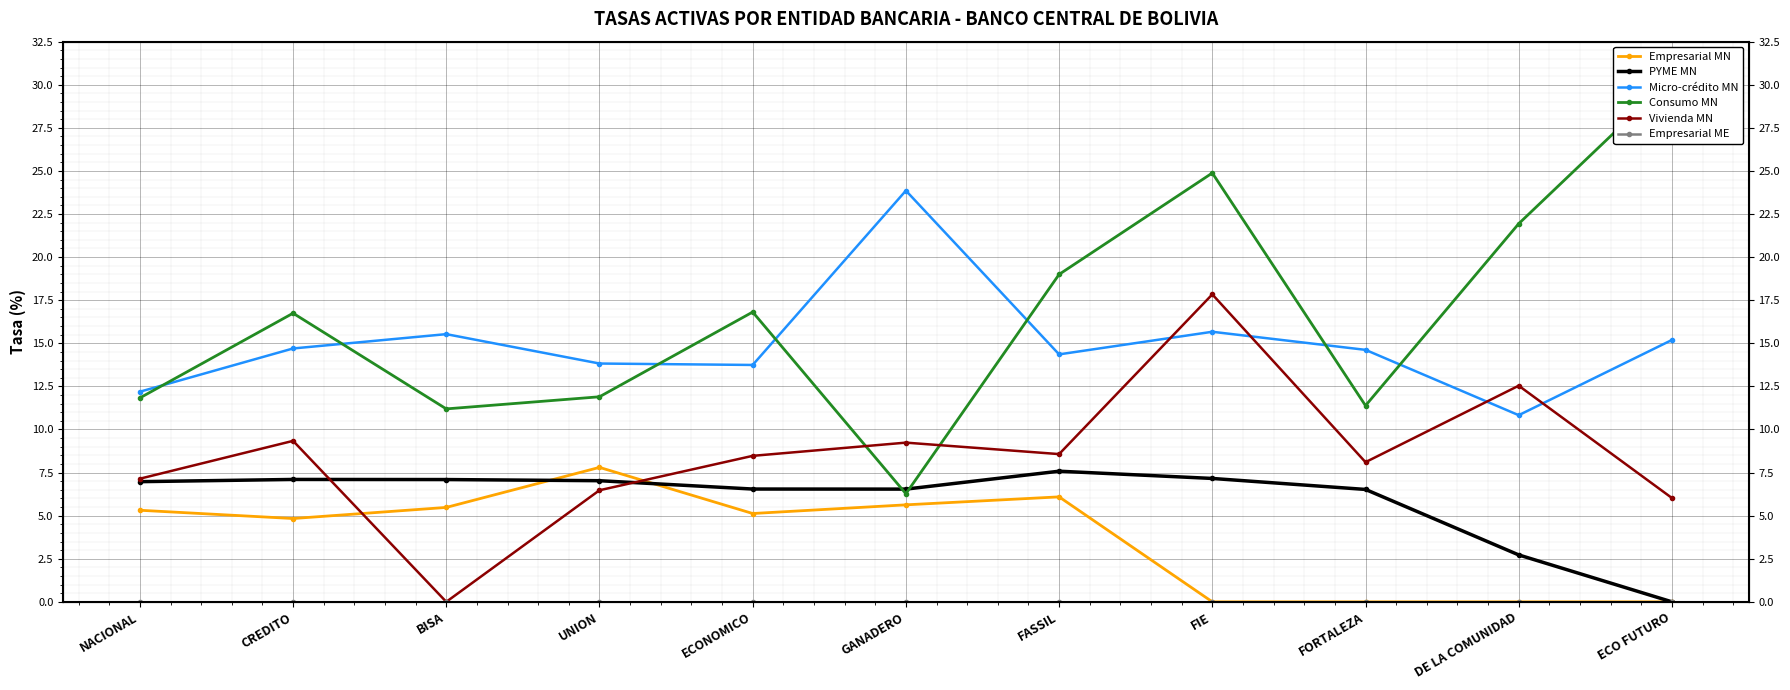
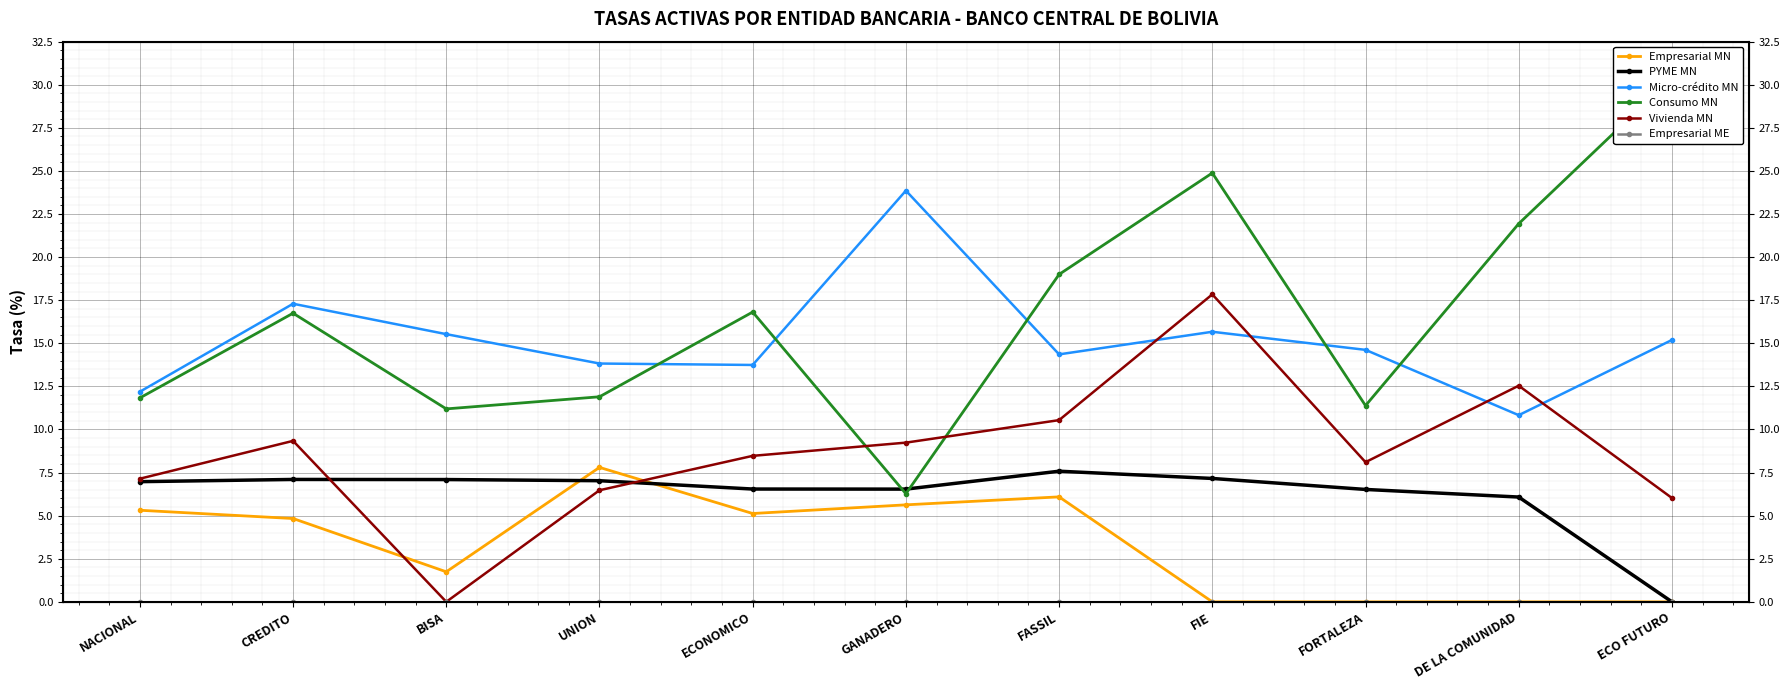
  {
    "Empresarial MN": {
      "NACIONAL": 5.3,
      "CREDITO": 4.8,
-     "BISA": 5.5,
+     "BISA": 1.7,
      "UNION": 7.8,
      "ECONOMICO": 5.1,
      "GANADERO": 5.6,
      "FASSIL": 6.1
    },
    "PYME MN": {
      "NACIONAL": 7.0,
      "CREDITO": 7.1,
      "BISA": 7.1,
      "UNION": 7.0,
      "ECONOMICO": 6.5,
      "GANADERO": 6.5,
      "FASSIL": 7.6,
      "FIE": 7.2,
      "FORTALEZA": 6.5,
-     "DE LA COMUNIDAD": 2.7
+     "DE LA COMUNIDAD": 6.1
    },
    "Micro-crédito MN": {
      "NACIONAL": 12.2,
-     "CREDITO": 14.7,
+     "CREDITO": 17.3,
      "BISA": 15.5,
      "UNION": 13.8,
      "ECONOMICO": 13.7,
      "GANADERO": 23.9,
      "FASSIL": 14.4,
      "FIE": 15.7,
      "FORTALEZA": 14.6,
      "DE LA COMUNIDAD": 10.8,
      "ECO FUTURO": 15.2
    },
    "Consumo MN": {
      "NACIONAL": 11.8,
      "CREDITO": 16.7,
      "BISA": 11.2,
      "UNION": 11.9,
      "ECONOMICO": 16.8,
      "GANADERO": 6.3,
      "FASSIL": 19.0,
      "FIE": 24.9,
      "FORTALEZA": 11.4,
      "DE LA COMUNIDAD": 21.9
    },
    "Vivienda MN": {
      "NACIONAL": 7.1,
      "CREDITO": 9.3,
      "UNION": 6.5,
      "ECONOMICO": 8.5,
      "GANADERO": 9.2,
-     "FASSIL": 8.6,
+     "FASSIL": 10.5,
      "FIE": 17.8,
      "FORTALEZA": 8.1,
      "DE LA COMUNIDAD": 12.5,
      "ECO FUTURO": 6.0
    },
    "Empresarial ME": {
      "NACIONAL": 0.0,
      "CREDITO": 0.0,
      "UNION": 0.0,
      "ECONOMICO": 0.0,
      "GANADERO": 0.0,
      "FASSIL": 0.0
    }
  }
